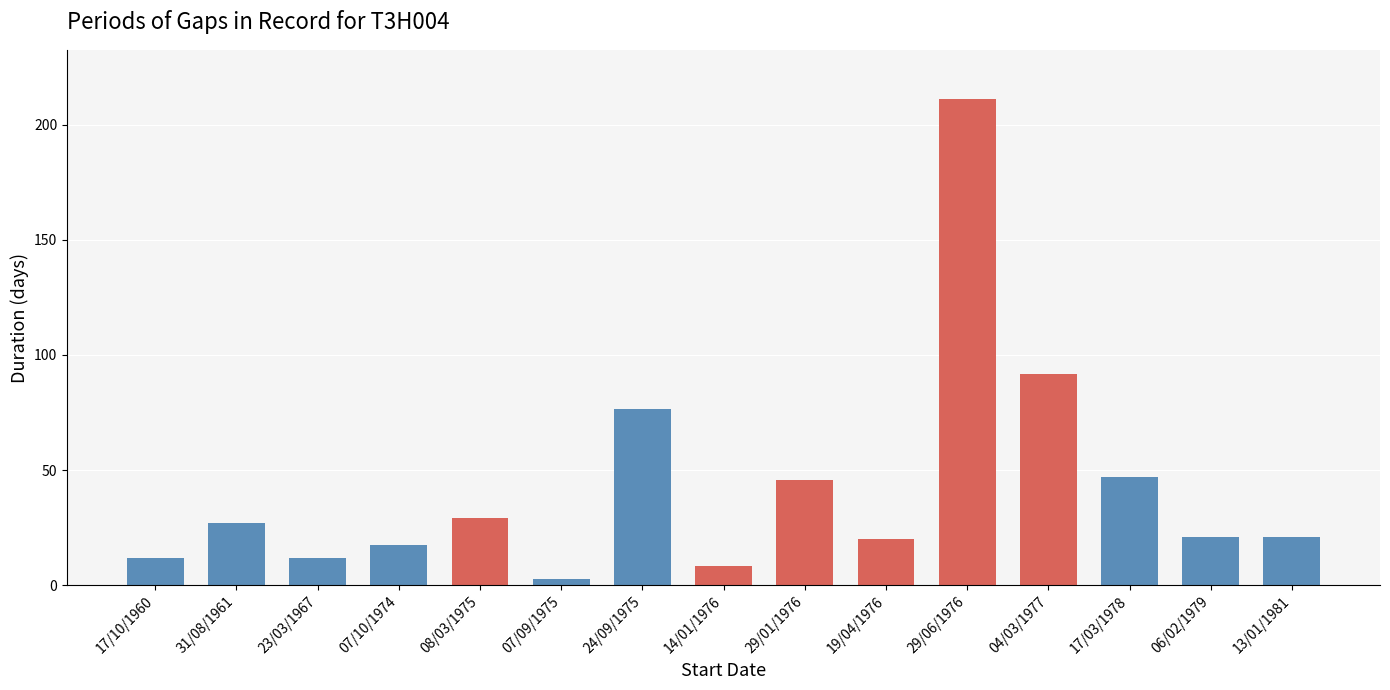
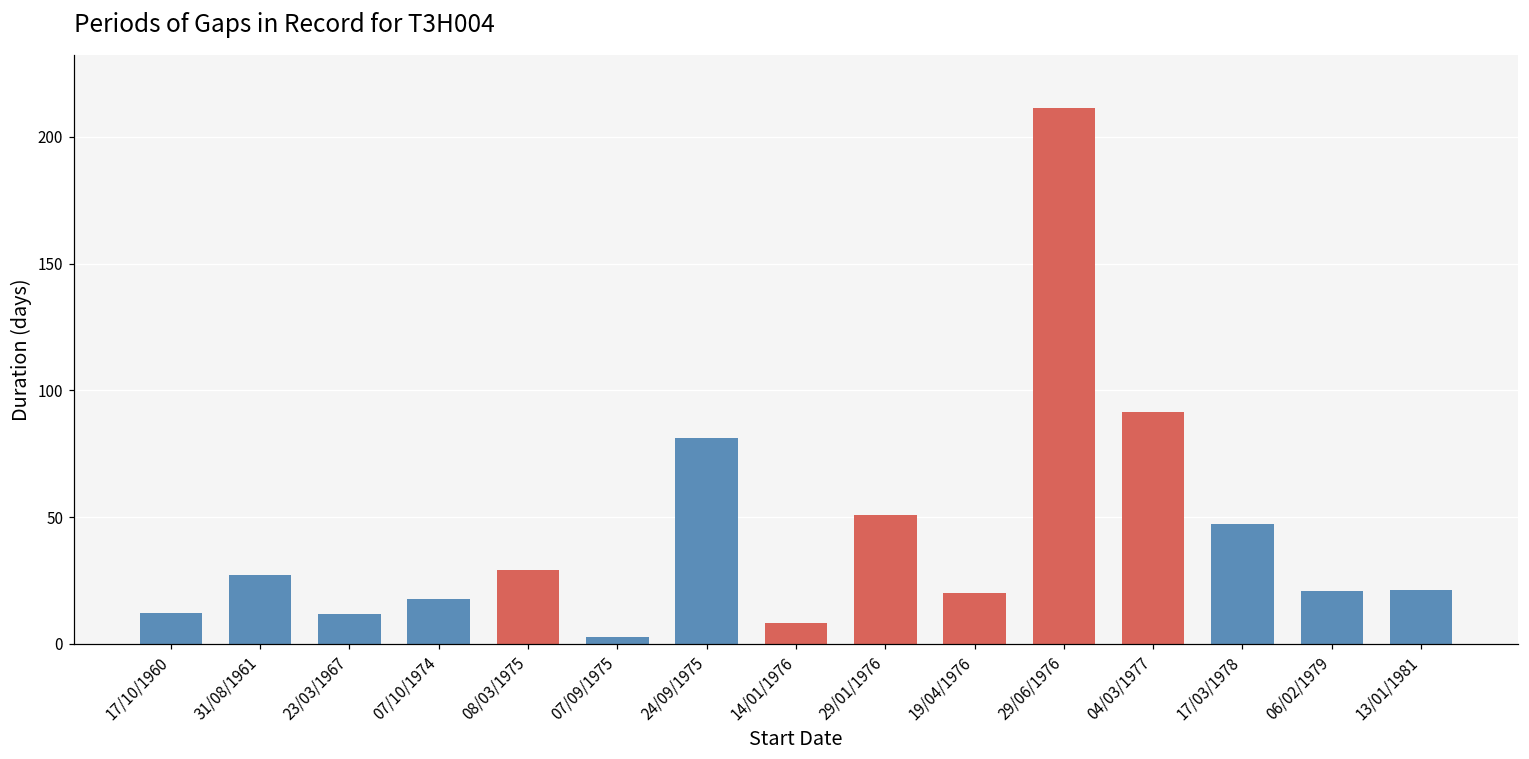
  {
    "17/10/1960": 12,
    "31/08/1961": 27,
    "23/03/1967": 12,
    "07/10/1974": 18,
    "08/03/1975": 29,
    "07/09/1975": 3,
-   "24/09/1975": 77,
+   "24/09/1975": 81,
    "14/01/1976": 8,
-   "29/01/1976": 46,
+   "29/01/1976": 51,
    "19/04/1976": 20,
    "29/06/1976": 211,
    "04/03/1977": 92,
    "17/03/1978": 47,
    "06/02/1979": 21,
    "13/01/1981": 21
  }
